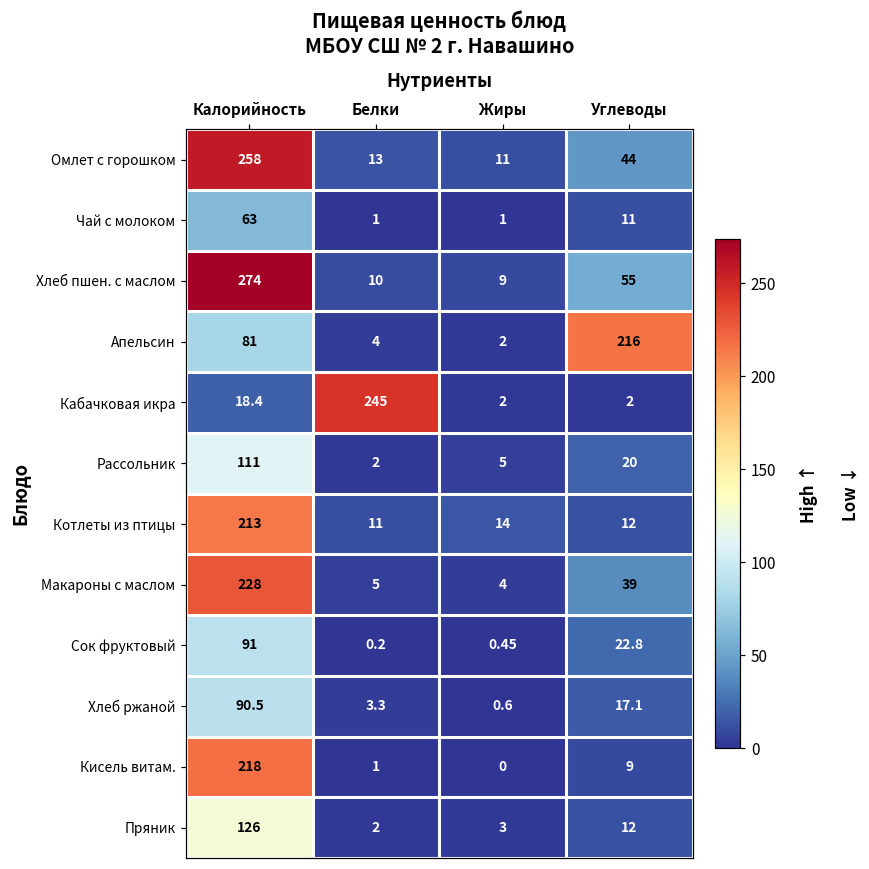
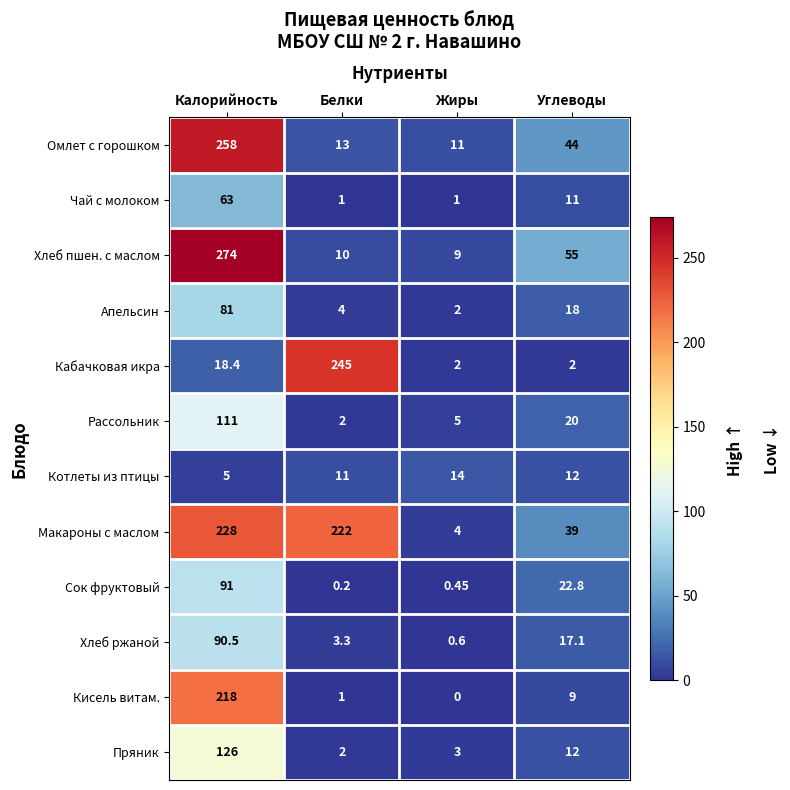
  {
    "Омлет с горошком": {
      "Калорийность": 258,
      "Белки": 13,
      "Жиры": 11,
      "Углеводы": 44
    },
    "Чай с молоком": {
      "Калорийность": 63,
      "Белки": 1,
      "Жиры": 1,
      "Углеводы": 11
    },
    "Хлеб пшен. с маслом": {
      "Калорийность": 274,
      "Белки": 10,
      "Жиры": 9,
      "Углеводы": 55
    },
    "Апельсин": {
      "Калорийность": 81,
      "Белки": 4,
      "Жиры": 2,
-     "Углеводы": 216
+     "Углеводы": 18
    },
    "Кабачковая икра": {
      "Калорийность": 18.4,
      "Белки": 245,
      "Жиры": 2,
      "Углеводы": 2
    },
    "Рассольник": {
      "Калорийность": 111,
      "Белки": 2,
      "Жиры": 5,
      "Углеводы": 20
    },
    "Котлеты из птицы": {
-     "Калорийность": 213,
+     "Калорийность": 5,
      "Белки": 11,
      "Жиры": 14,
      "Углеводы": 12
    },
    "Макароны с маслом": {
      "Калорийность": 228,
-     "Белки": 5,
+     "Белки": 222,
      "Жиры": 4,
      "Углеводы": 39
    },
    "Сок фруктовый": {
      "Калорийность": 91,
      "Белки": 0.2,
      "Жиры": 0.45,
      "Углеводы": 22.8
    },
    "Хлеб ржаной": {
      "Калорийность": 90.5,
      "Белки": 3.3,
      "Жиры": 0.6,
      "Углеводы": 17.1
    },
    "Кисель витам.": {
      "Калорийность": 218,
      "Белки": 1,
      "Жиры": 0,
      "Углеводы": 9
    },
    "Пряник": {
      "Калорийность": 126,
      "Белки": 2,
      "Жиры": 3,
      "Углеводы": 12
    }
  }
